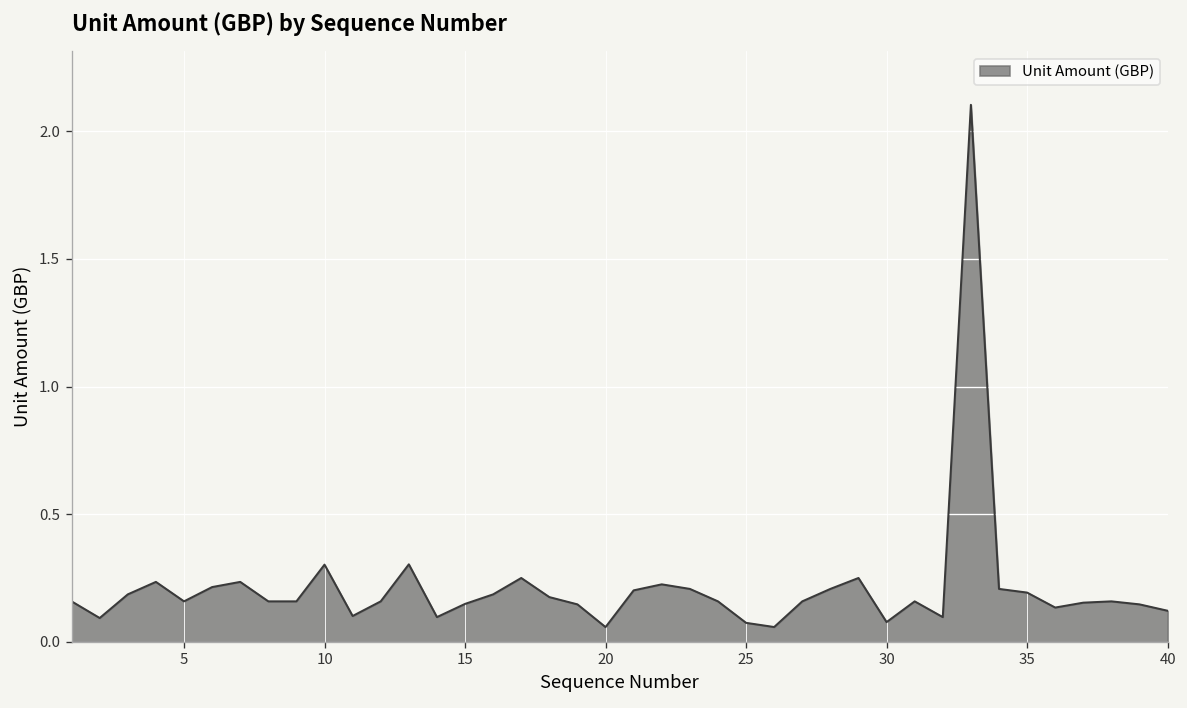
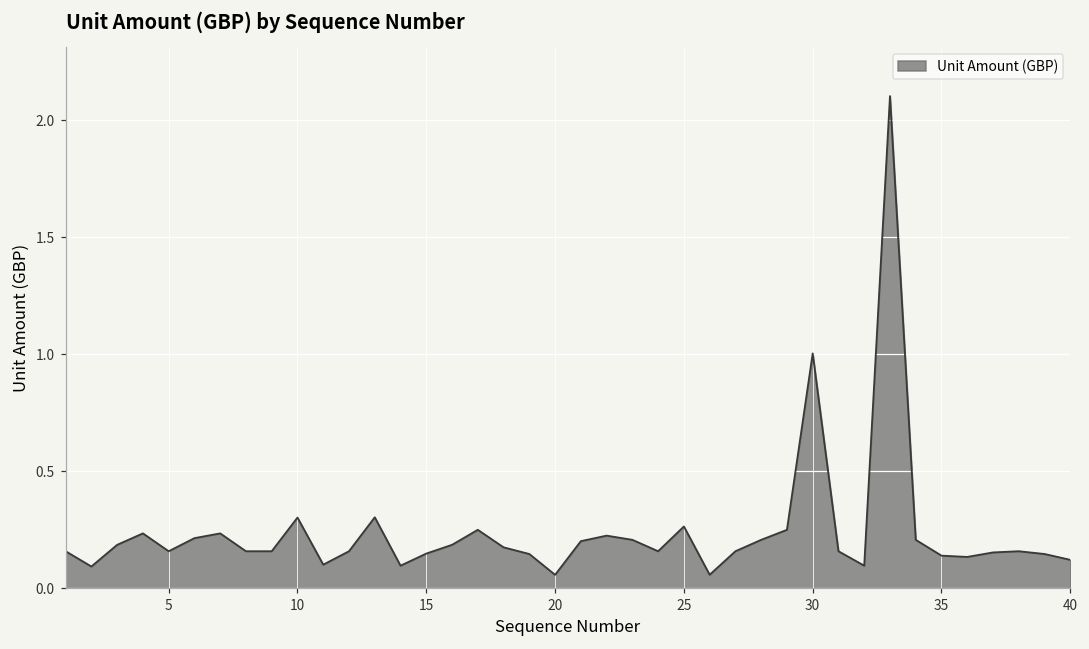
  {
    "5": 0.16,
    "10": 0.30,
    "15": 0.15,
    "20": 0.06,
-   "25": 0.07,
-   "30": 0.08,
-   "35": 0.19,
+   "25": 0.26,
+   "30": 1.00,
+   "35": 0.14,
    "40": 0.12
  }
